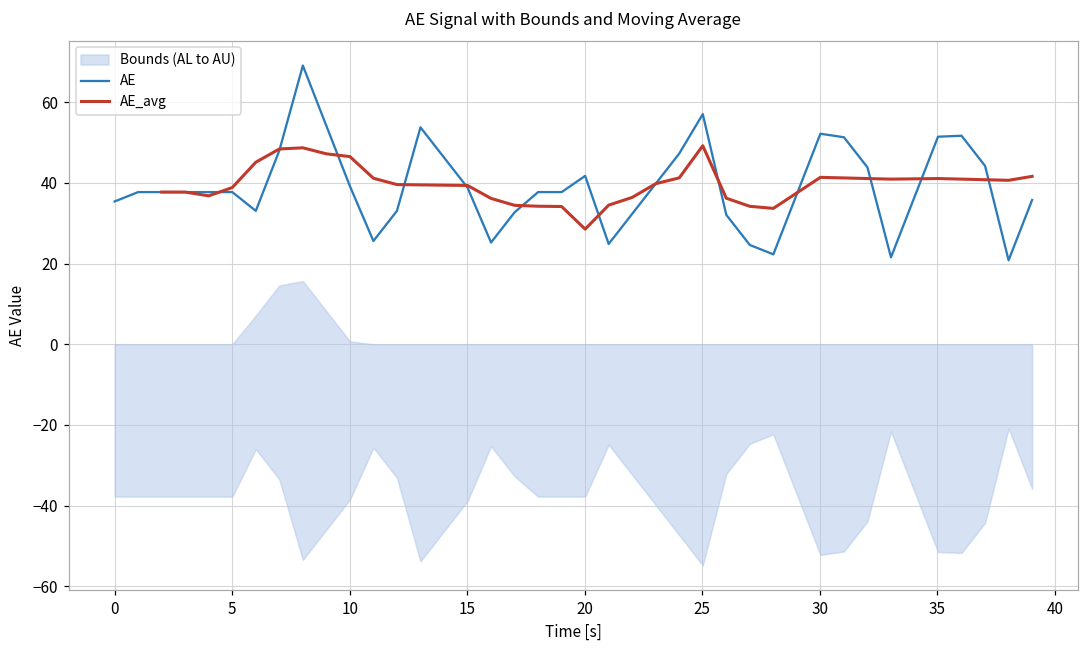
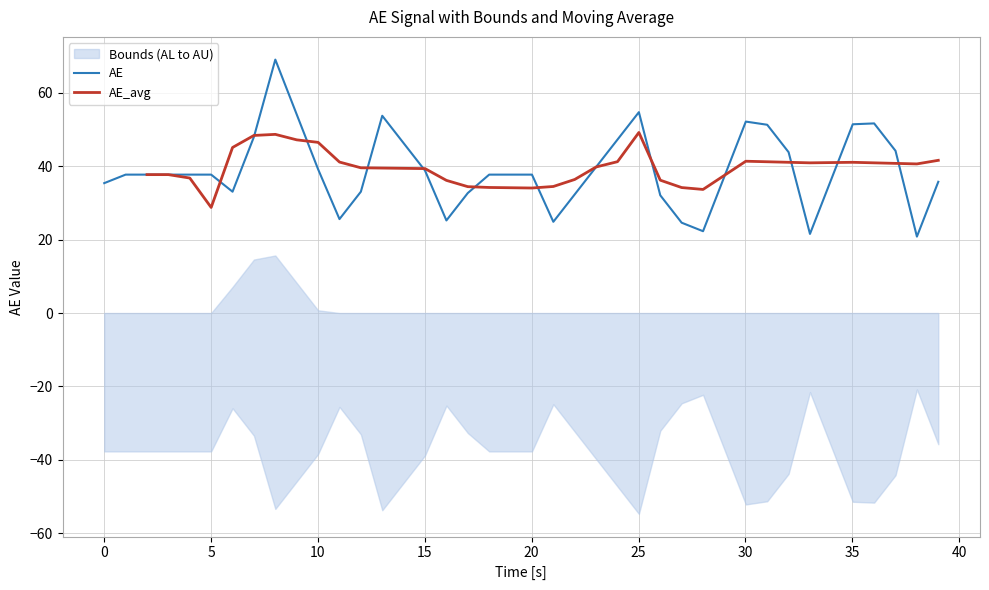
  {
    "AE": {
      "0": 35,
      "5": 38,
      "10": 39,
-     "20": 42,
-     "25": 57
+     "20": 38,
+     "25": 55
    },
    "AE_avg": {
-     "5": 39,
+     "5": 29,
      "10": 47,
-     "20": 29,
+     "20": 34,
      "25": 49
    }
  }
